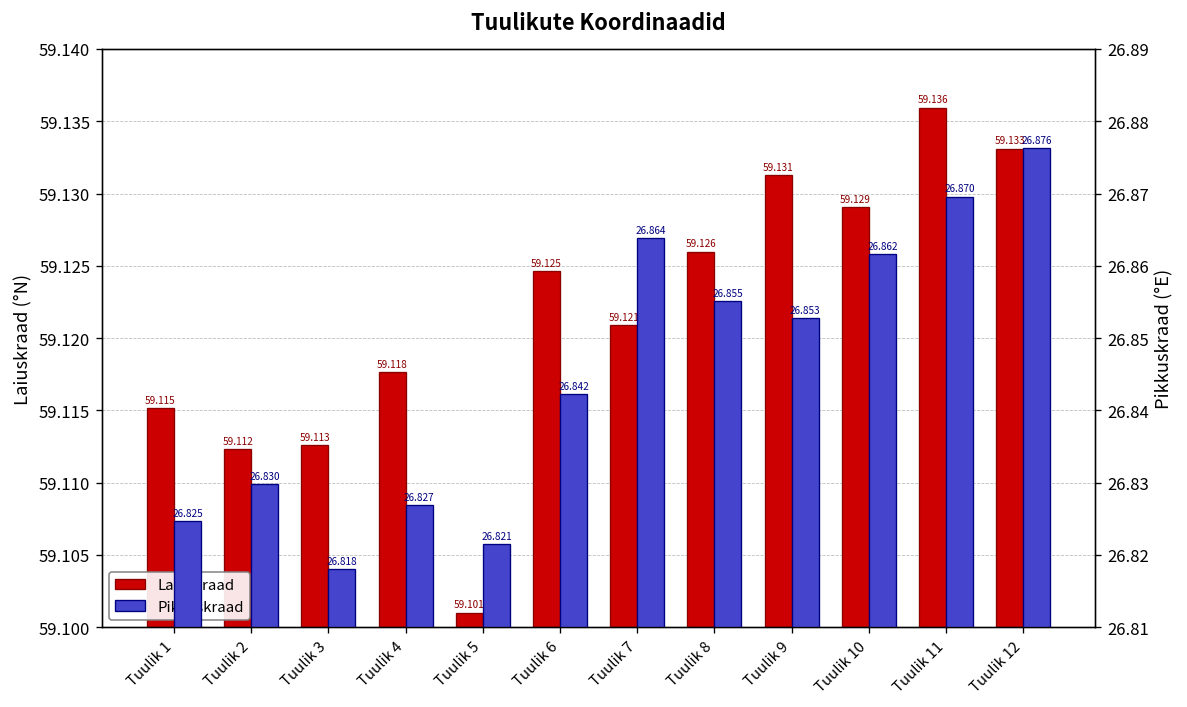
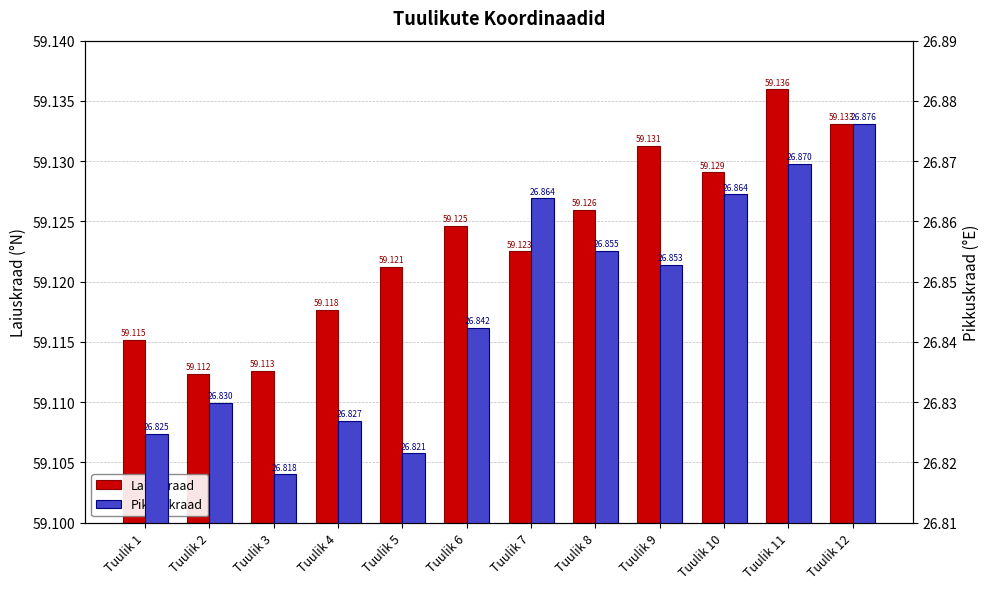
  {
    "Laiuskraad": {
      "Tuulik 1": 59.115,
      "Tuulik 2": 59.112,
      "Tuulik 3": 59.113,
      "Tuulik 4": 59.118,
-     "Tuulik 5": 59.101,
+     "Tuulik 5": 59.121,
      "Tuulik 6": 59.125,
-     "Tuulik 7": 59.121,
+     "Tuulik 7": 59.123,
      "Tuulik 8": 59.126,
      "Tuulik 9": 59.131,
      "Tuulik 10": 59.129,
      "Tuulik 11": 59.136,
      "Tuulik 12": 59.133
    },
    "Pikkuskraad": {
      "Tuulik 1": 26.825,
      "Tuulik 2": 26.830,
      "Tuulik 3": 26.818,
      "Tuulik 4": 26.827,
      "Tuulik 5": 26.821,
      "Tuulik 6": 26.842,
      "Tuulik 7": 26.864,
      "Tuulik 8": 26.855,
      "Tuulik 9": 26.853,
-     "Tuulik 10": 26.862,
+     "Tuulik 10": 26.864,
      "Tuulik 11": 26.870,
      "Tuulik 12": 26.876
    }
  }
